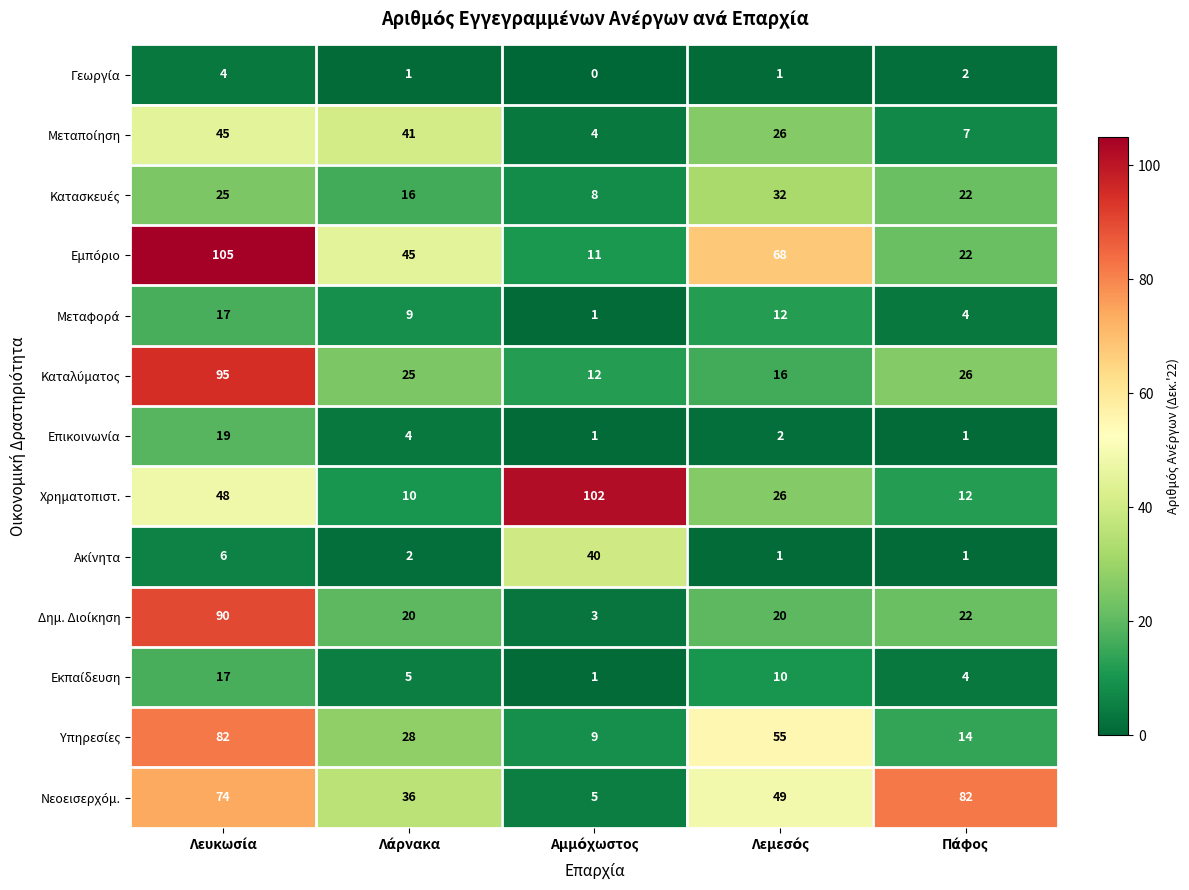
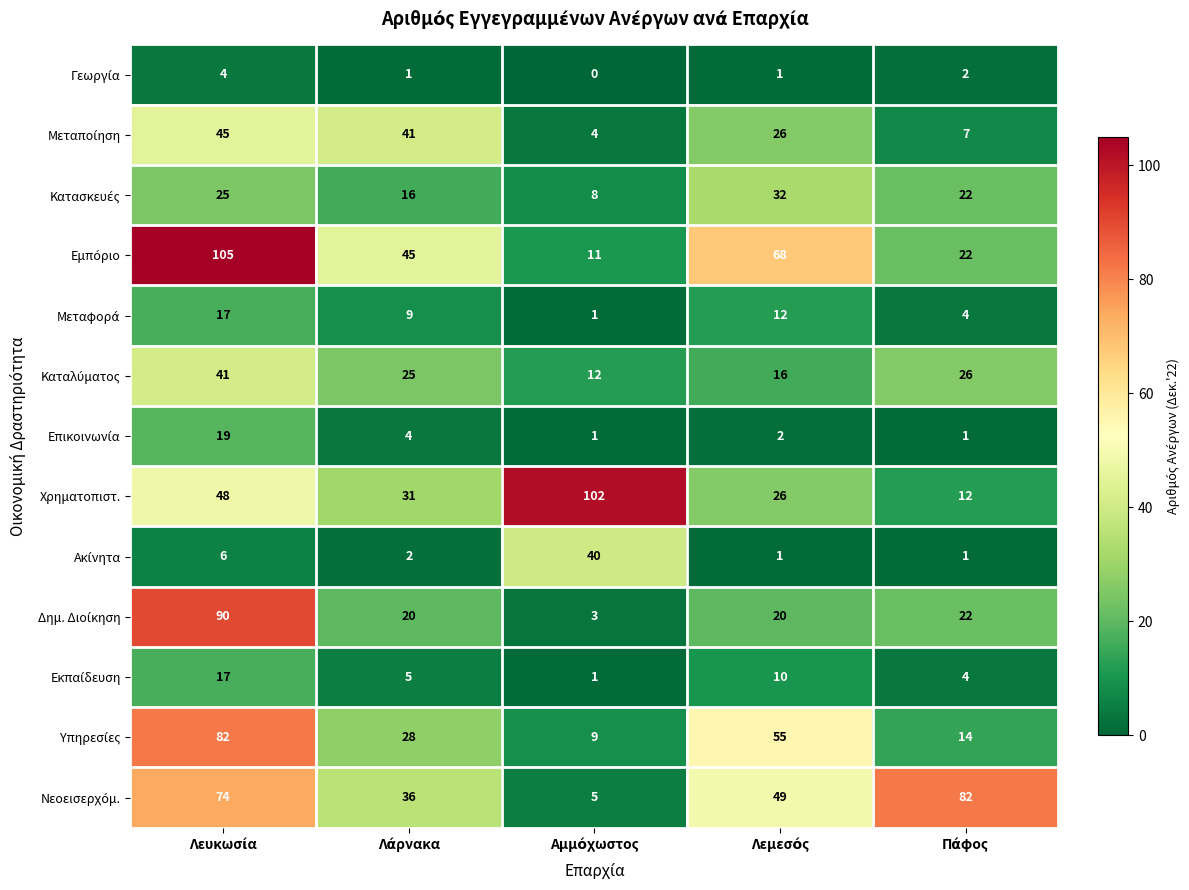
  {
    "Γεωργία": {
      "Λευκωσία": 4,
      "Λάρνακα": 1,
      "Αμμόχωστος": 0,
      "Λεμεσός": 1,
      "Πάφος": 2
    },
    "Μεταποίηση": {
      "Λευκωσία": 45,
      "Λάρνακα": 41,
      "Αμμόχωστος": 4,
      "Λεμεσός": 26,
      "Πάφος": 7
    },
    "Κατασκευές": {
      "Λευκωσία": 25,
      "Λάρνακα": 16,
      "Αμμόχωστος": 8,
      "Λεμεσός": 32,
      "Πάφος": 22
    },
    "Εμπόριο": {
      "Λευκωσία": 105,
      "Λάρνακα": 45,
      "Αμμόχωστος": 11,
      "Λεμεσός": 68,
      "Πάφος": 22
    },
    "Μεταφορά": {
      "Λευκωσία": 17,
      "Λάρνακα": 9,
      "Αμμόχωστος": 1,
      "Λεμεσός": 12,
      "Πάφος": 4
    },
    "Καταλύματος": {
-     "Λευκωσία": 95,
+     "Λευκωσία": 41,
      "Λάρνακα": 25,
      "Αμμόχωστος": 12,
      "Λεμεσός": 16,
      "Πάφος": 26
    },
    "Επικοινωνία": {
      "Λευκωσία": 19,
      "Λάρνακα": 4,
      "Αμμόχωστος": 1,
      "Λεμεσός": 2,
      "Πάφος": 1
    },
    "Χρηματοπιστ.": {
      "Λευκωσία": 48,
-     "Λάρνακα": 10,
+     "Λάρνακα": 31,
      "Αμμόχωστος": 102,
      "Λεμεσός": 26,
      "Πάφος": 12
    },
    "Ακίνητα": {
      "Λευκωσία": 6,
      "Λάρνακα": 2,
      "Αμμόχωστος": 40,
      "Λεμεσός": 1,
      "Πάφος": 1
    },
    "Δημ. Διοίκηση": {
      "Λευκωσία": 90,
      "Λάρνακα": 20,
      "Αμμόχωστος": 3,
      "Λεμεσός": 20,
      "Πάφος": 22
    },
    "Εκπαίδευση": {
      "Λευκωσία": 17,
      "Λάρνακα": 5,
      "Αμμόχωστος": 1,
      "Λεμεσός": 10,
      "Πάφος": 4
    },
    "Υπηρεσίες": {
      "Λευκωσία": 82,
      "Λάρνακα": 28,
      "Αμμόχωστος": 9,
      "Λεμεσός": 55,
      "Πάφος": 14
    },
    "Νεοεισερχόμ.": {
      "Λευκωσία": 74,
      "Λάρνακα": 36,
      "Αμμόχωστος": 5,
      "Λεμεσός": 49,
      "Πάφος": 82
    }
  }
